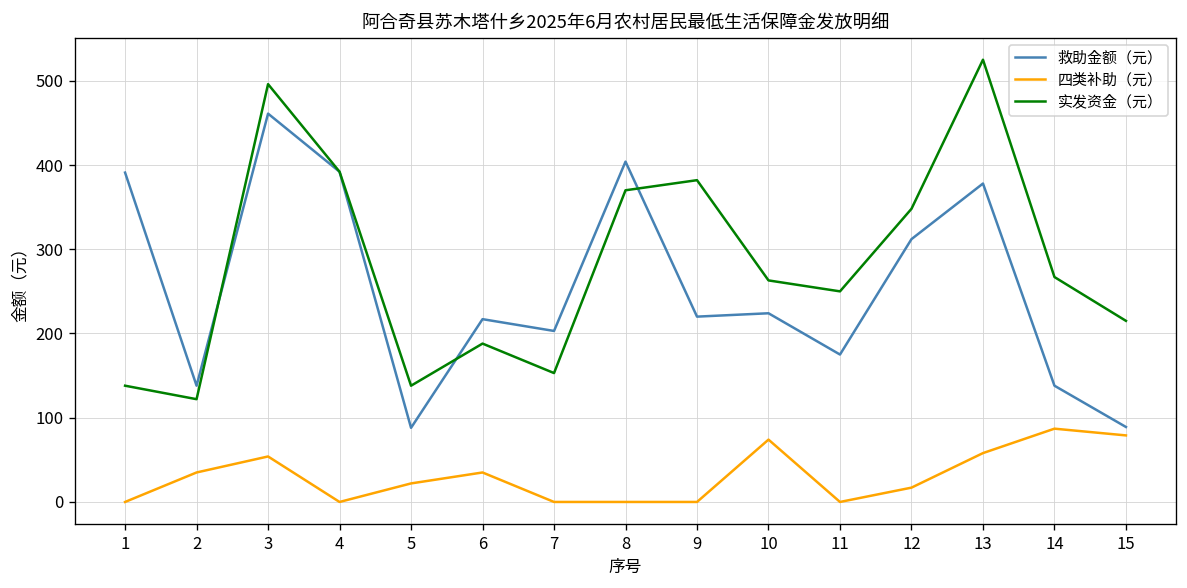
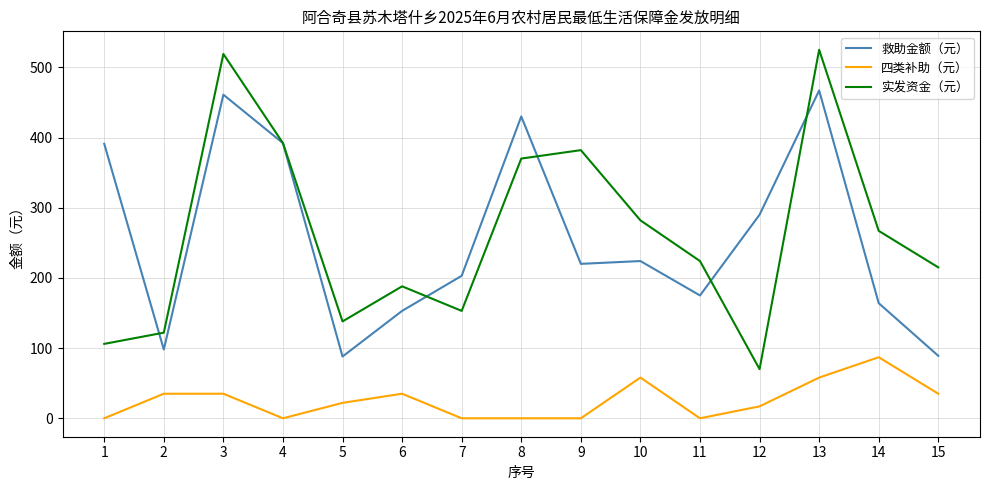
  {
    "救助金额（元）": {
      "1": 390,
-     "2": 140,
+     "2": 100,
      "3": 460,
      "5": 90,
-     "6": 220,
+     "6": 150,
      "7": 200,
-     "8": 400,
+     "8": 430,
      "9": 220,
      "10": 220,
      "11": 180,
-     "12": 310,
-     "13": 380,
-     "14": 140,
+     "12": 290,
+     "13": 470,
+     "14": 160,
      "15": 90
    },
    "四类补助（元）": {
      "1": 0,
      "2": 40,
-     "3": 50,
+     "3": 40,
      "4": 0,
      "5": 20,
      "6": 40,
      "7": 0,
      "8": 0,
      "9": 0,
-     "10": 70,
+     "10": 60,
      "11": 0,
      "12": 20,
      "13": 60,
      "14": 90,
-     "15": 80
+     "15": 40
    },
    "实发资金（元）": {
-     "1": 140,
+     "1": 110,
      "2": 120,
-     "3": 500,
+     "3": 520,
      "5": 140,
      "6": 190,
      "7": 150,
      "8": 370,
      "9": 380,
-     "10": 260,
-     "11": 250,
-     "12": 350,
+     "10": 280,
+     "11": 220,
+     "12": 70,
      "13": 530,
      "14": 270,
      "15": 220
    }
  }
